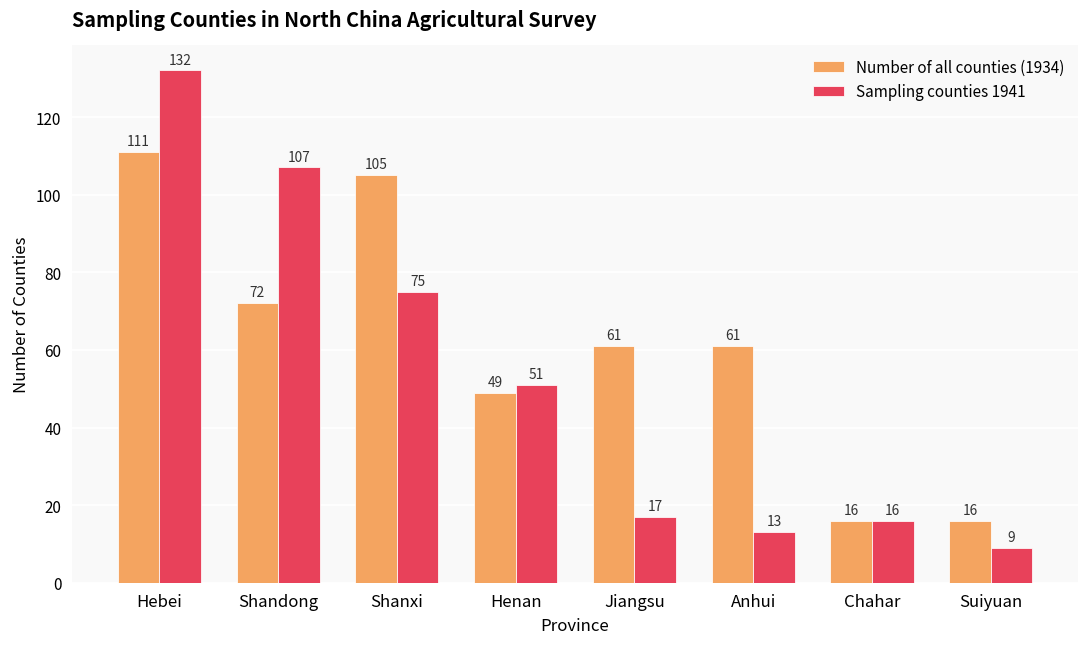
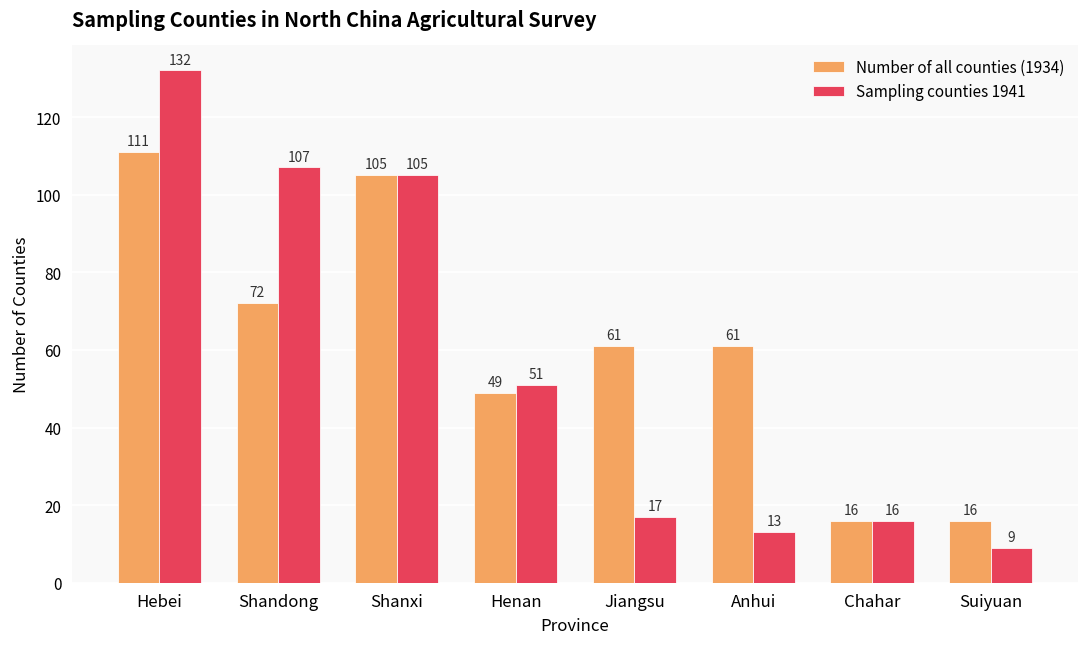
  {
    "Number of all counties (1934)": {
      "Hebei": 111,
      "Shandong": 72,
      "Shanxi": 105,
      "Henan": 49,
      "Jiangsu": 61,
      "Anhui": 61,
      "Chahar": 16,
      "Suiyuan": 16
    },
    "Sampling counties 1941": {
      "Hebei": 132,
      "Shandong": 107,
-     "Shanxi": 75,
+     "Shanxi": 105,
      "Henan": 51,
      "Jiangsu": 17,
      "Anhui": 13,
      "Chahar": 16,
      "Suiyuan": 9
    }
  }
